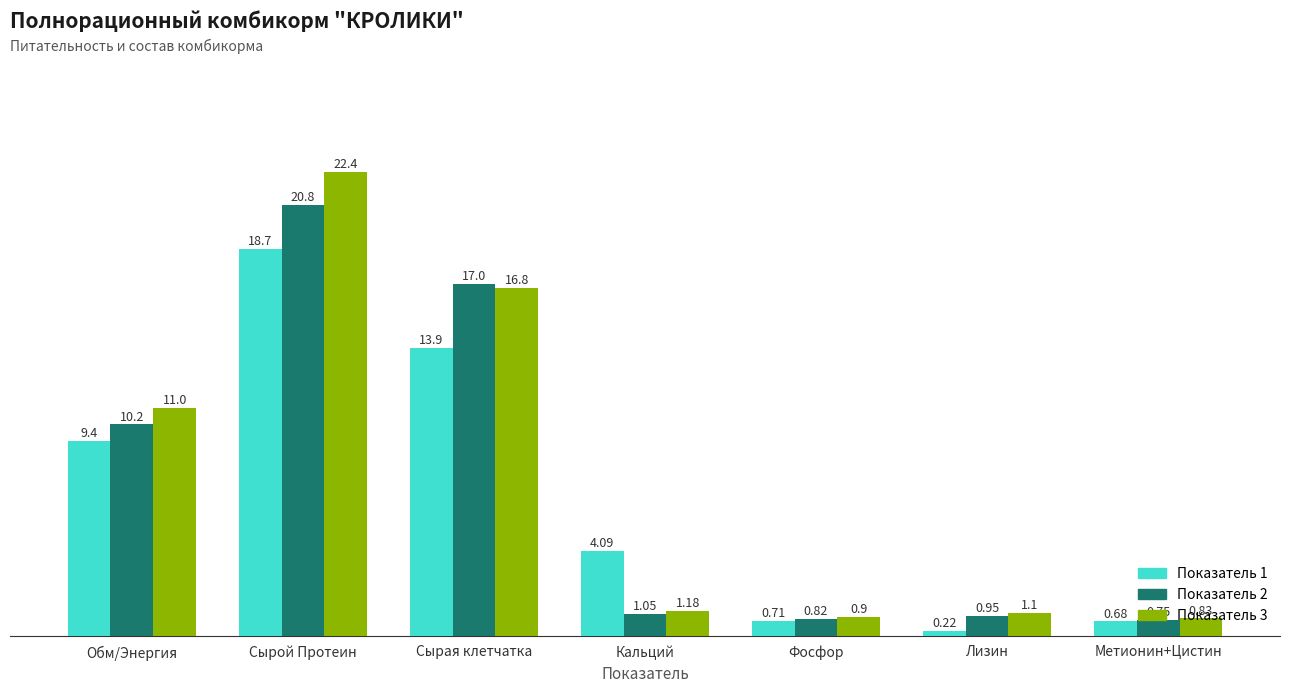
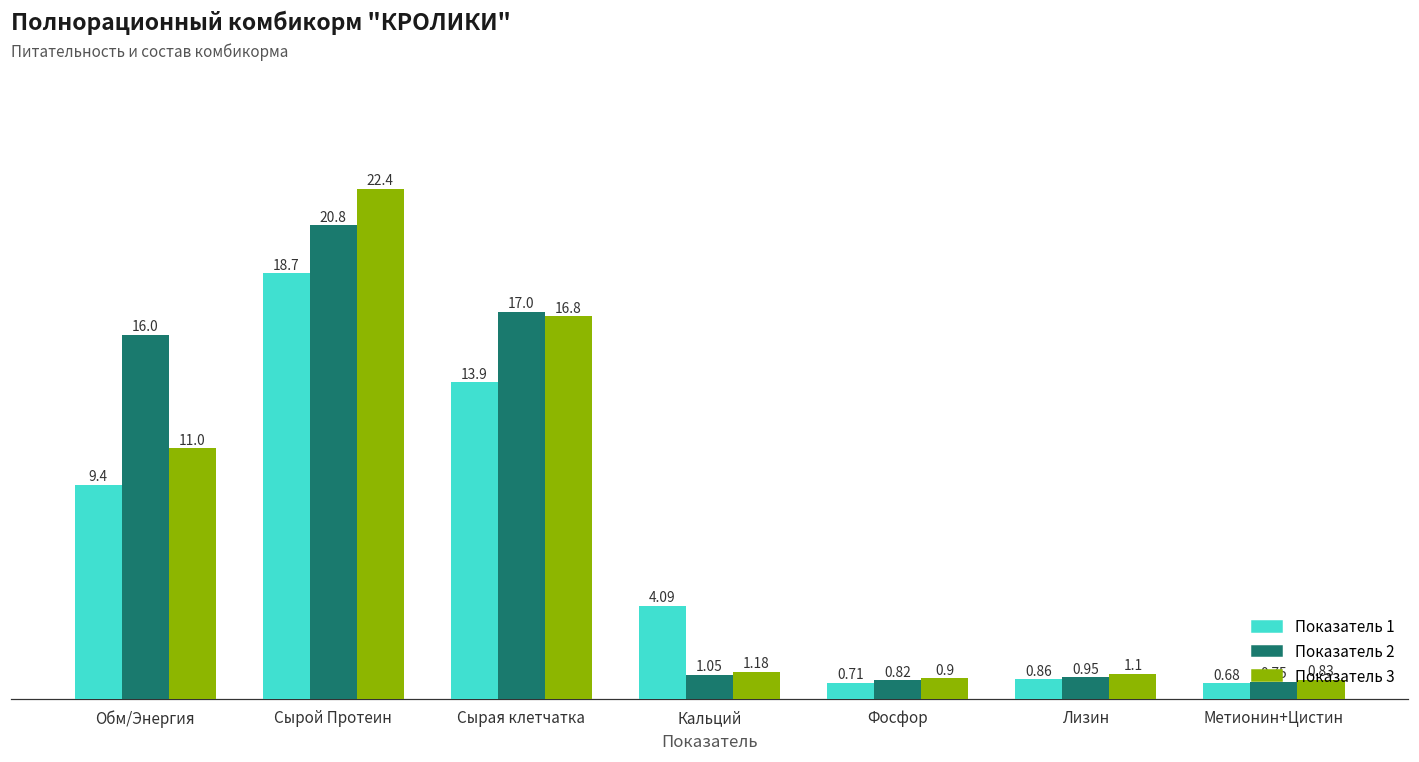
  {
    "Показатель 1": {
      "Обм/Энергия": 9.4,
      "Сырой Протеин": 18.7,
      "Сырая клетчатка": 13.9,
      "Кальций": 4.09,
      "Фосфор": 0.71,
-     "Лизин": 0.22,
+     "Лизин": 0.86,
      "Метионин+Цистин": 0.68
    },
    "Показатель 2": {
-     "Обм/Энергия": 10.2,
+     "Обм/Энергия": 16.0,
      "Сырой Протеин": 20.8,
      "Сырая клетчатка": 17.0,
      "Кальций": 1.05,
      "Фосфор": 0.82,
      "Лизин": 0.95,
      "Метионин+Цистин": 0.75
    },
    "Показатель 3": {
      "Обм/Энергия": 11.0,
      "Сырой Протеин": 22.4,
      "Сырая клетчатка": 16.8,
      "Кальций": 1.18,
      "Фосфор": 0.9,
      "Лизин": 1.1,
      "Метионин+Цистин": 0.83
    }
  }
